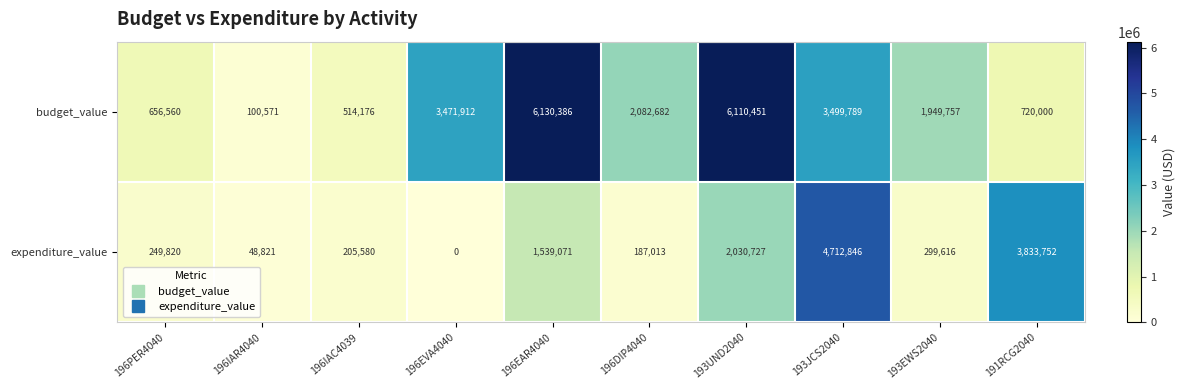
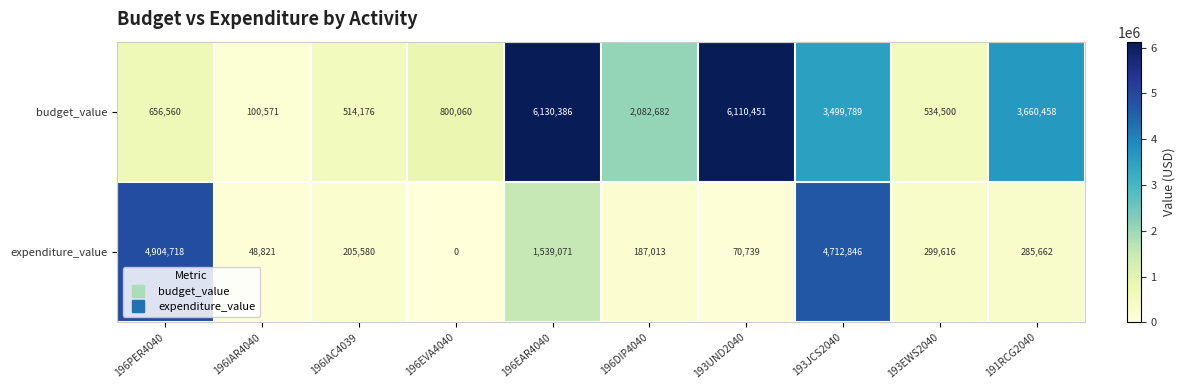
  {
    "budget_value": {
      "196PER4040": "656,560",
      "196IAR4040": "100,571",
      "196IAC4039": "514,176",
-     "196EVA4040": "3,471,912",
+     "196EVA4040": "800,060",
      "196EAR4040": "6,130,386",
      "196DIP4040": "2,082,682",
      "193UND2040": "6,110,451",
      "193JCS2040": "3,499,789",
-     "193EWS2040": "1,949,757",
-     "191RCG2040": "720,000"
+     "193EWS2040": "534,500",
+     "191RCG2040": "3,660,458"
    },
    "expenditure_value": {
-     "196PER4040": "249,820",
+     "196PER4040": "4,904,718",
      "196IAR4040": "48,821",
      "196IAC4039": "205,580",
      "196EVA4040": "0",
      "196EAR4040": "1,539,071",
      "196DIP4040": "187,013",
-     "193UND2040": "2,030,727",
+     "193UND2040": "70,739",
      "193JCS2040": "4,712,846",
      "193EWS2040": "299,616",
-     "191RCG2040": "3,833,752"
+     "191RCG2040": "285,662"
    }
  }
